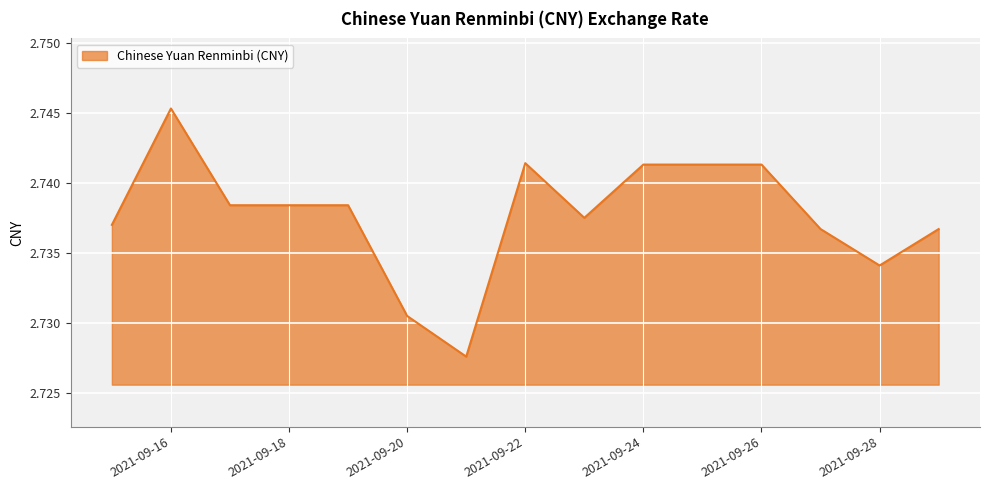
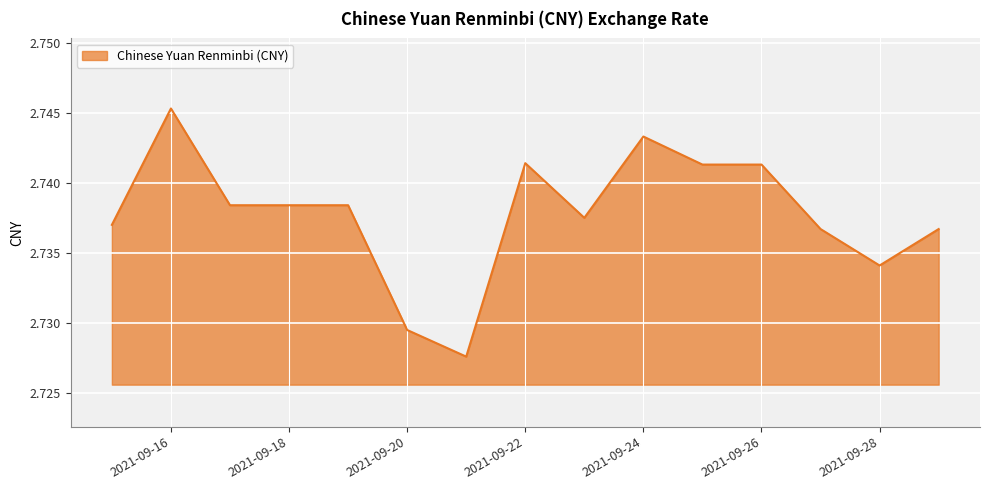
  {
    "2021-09-16": 2.7453,
    "2021-09-18": 2.7384,
-   "2021-09-20": 2.7305,
+   "2021-09-20": 2.7295,
    "2021-09-22": 2.7414,
-   "2021-09-24": 2.7413,
+   "2021-09-24": 2.7433,
    "2021-09-26": 2.7413,
    "2021-09-28": 2.7341
  }
